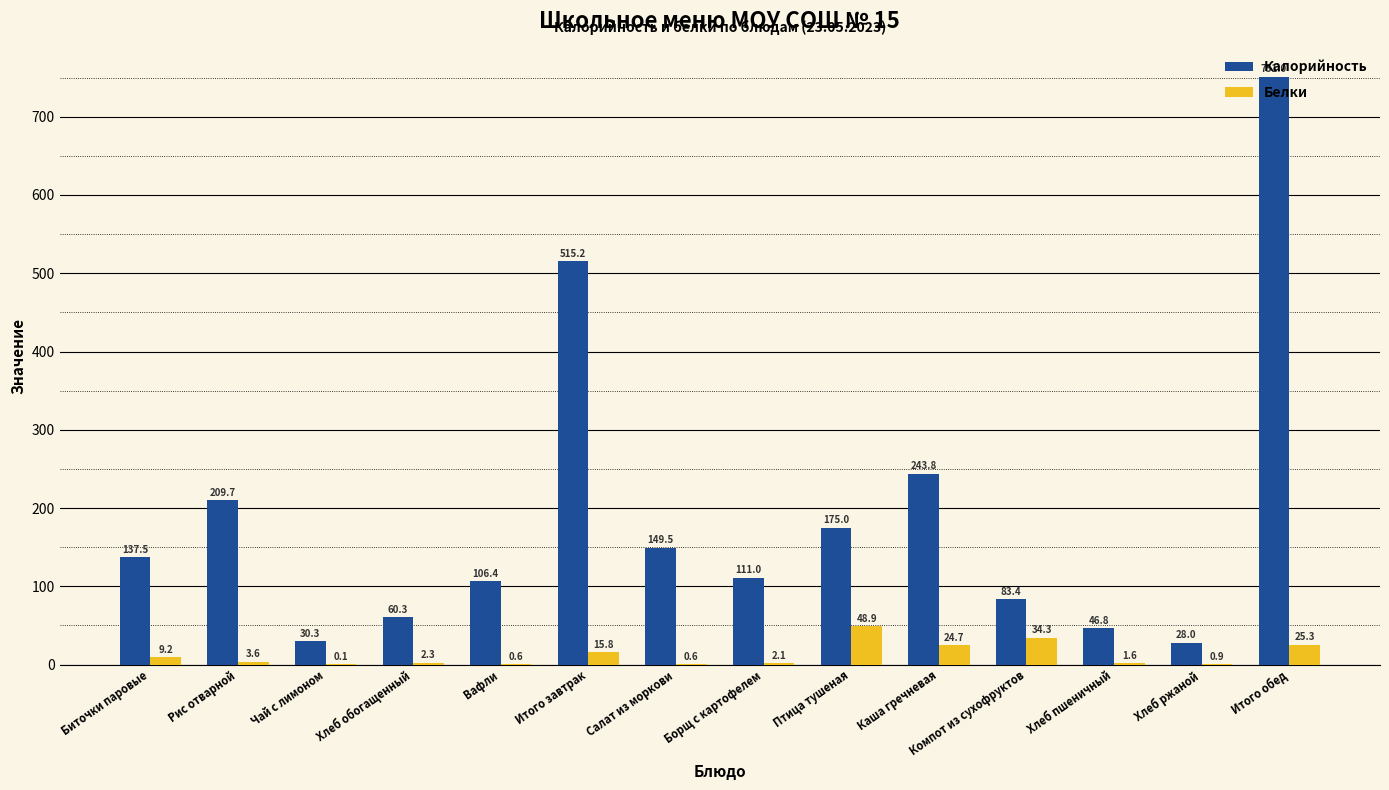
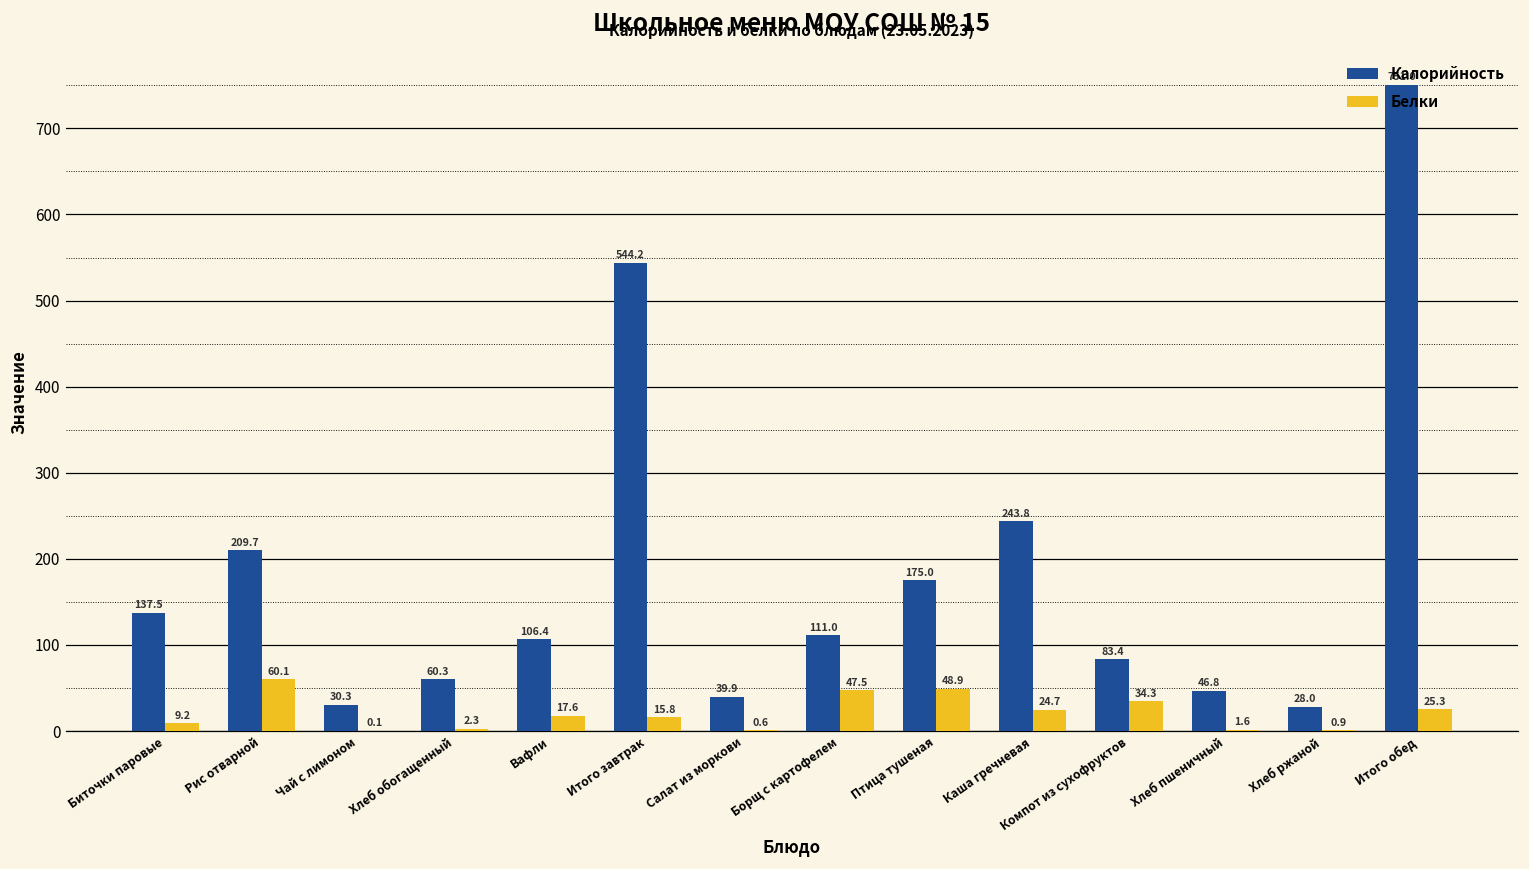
  {
    "Калорийность": {
      "Биточки паровые": 137.5,
      "Рис отварной": 209.7,
      "Чай с лимоном": 30.3,
      "Хлеб обогащенный": 60.3,
      "Вафли": 106.4,
-     "Итого завтрак": 515.2,
-     "Салат из моркови": 149.5,
+     "Итого завтрак": 544.2,
+     "Салат из моркови": 39.9,
      "Борщ с картофелем": 111.0,
      "Птица тушеная": 175.0,
      "Каша гречневая": 243.8,
      "Компот из сухофруктов": 83.4,
      "Хлеб пшеничный": 46.8,
      "Хлеб ржаной": 28.0,
      "Итого обед": 751.0
    },
    "Белки": {
      "Биточки паровые": 9.2,
-     "Рис отварной": 3.6,
+     "Рис отварной": 60.1,
      "Чай с лимоном": 0.1,
      "Хлеб обогащенный": 2.3,
-     "Вафли": 0.6,
+     "Вафли": 17.6,
      "Итого завтрак": 15.8,
      "Салат из моркови": 0.6,
-     "Борщ с картофелем": 2.1,
+     "Борщ с картофелем": 47.5,
      "Птица тушеная": 48.9,
      "Каша гречневая": 24.7,
      "Компот из сухофруктов": 34.3,
      "Хлеб пшеничный": 1.6,
      "Хлеб ржаной": 0.9,
      "Итого обед": 25.3
    }
  }
